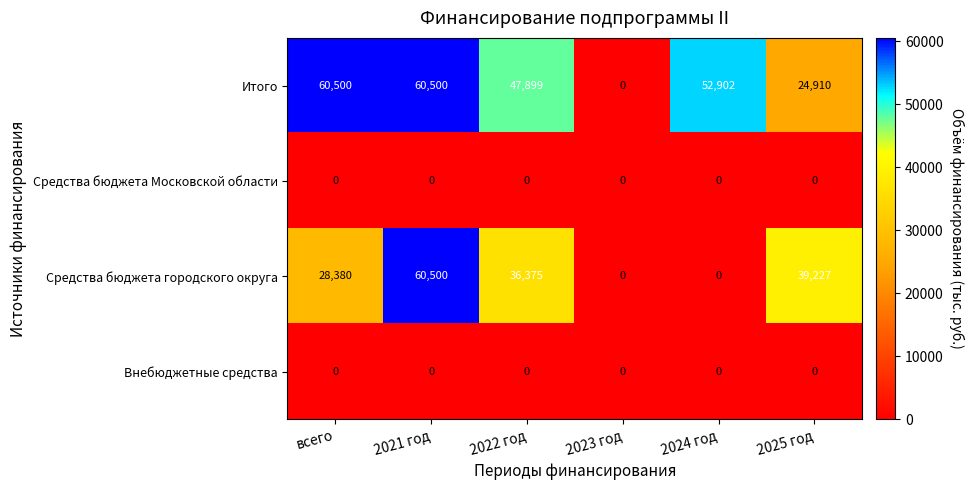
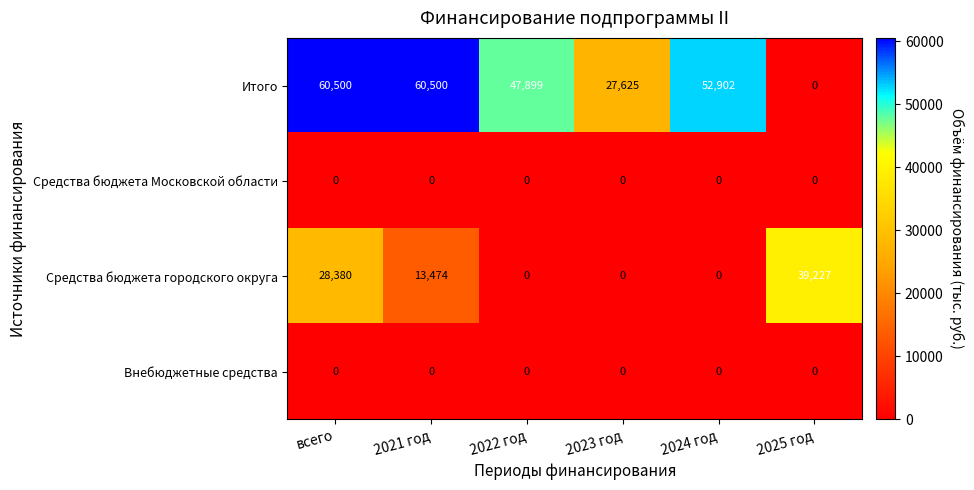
  {
    "Итого": {
      "всего": "60,500",
      "2021 год": "60,500",
      "2022 год": "47,899",
-     "2023 год": "0",
+     "2023 год": "27,625",
      "2024 год": "52,902",
-     "2025 год": "24,910"
+     "2025 год": "0"
    },
    "Средства бюджета Московской области": {
      "всего": "0",
      "2021 год": "0",
      "2022 год": "0",
      "2023 год": "0",
      "2024 год": "0",
      "2025 год": "0"
    },
    "Средства бюджета городского округа": {
      "всего": "28,380",
-     "2021 год": "60,500",
-     "2022 год": "36,375",
+     "2021 год": "13,474",
+     "2022 год": "0",
      "2023 год": "0",
      "2024 год": "0",
      "2025 год": "39,227"
    },
    "Внебюджетные средства": {
      "всего": "0",
      "2021 год": "0",
      "2022 год": "0",
      "2023 год": "0",
      "2024 год": "0",
      "2025 год": "0"
    }
  }
